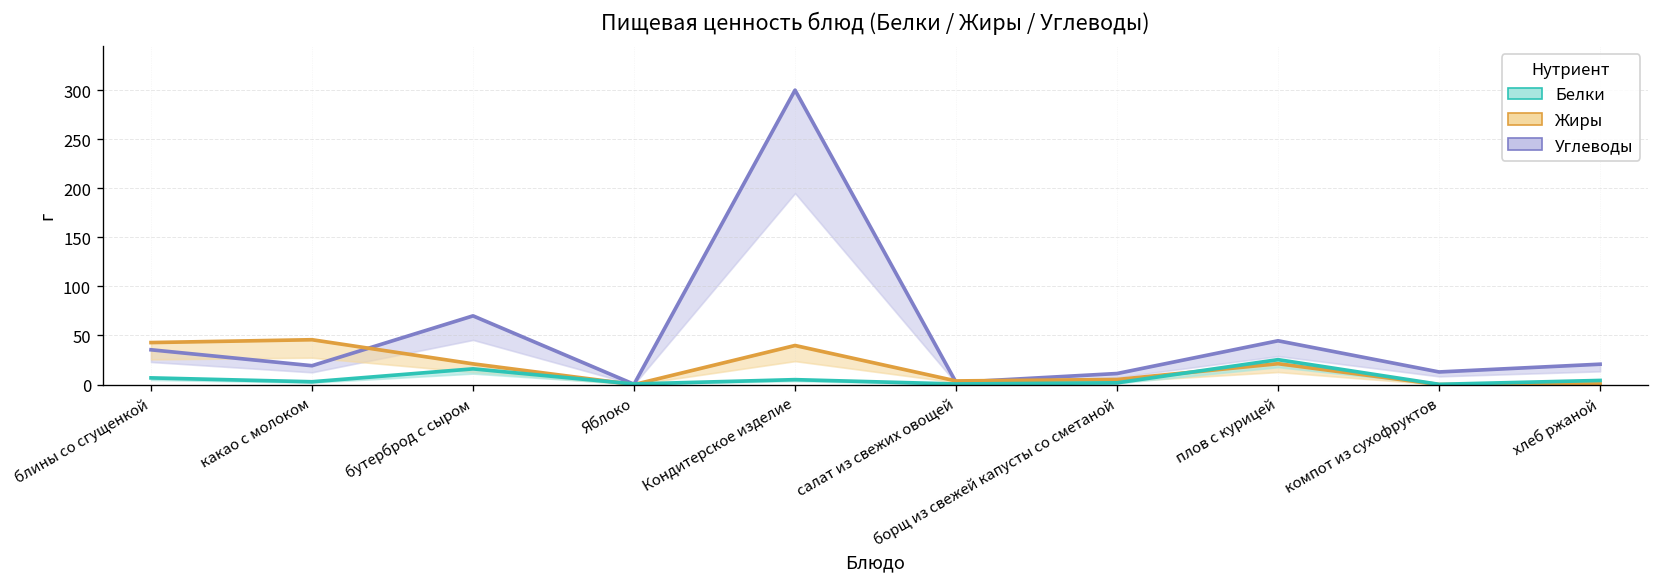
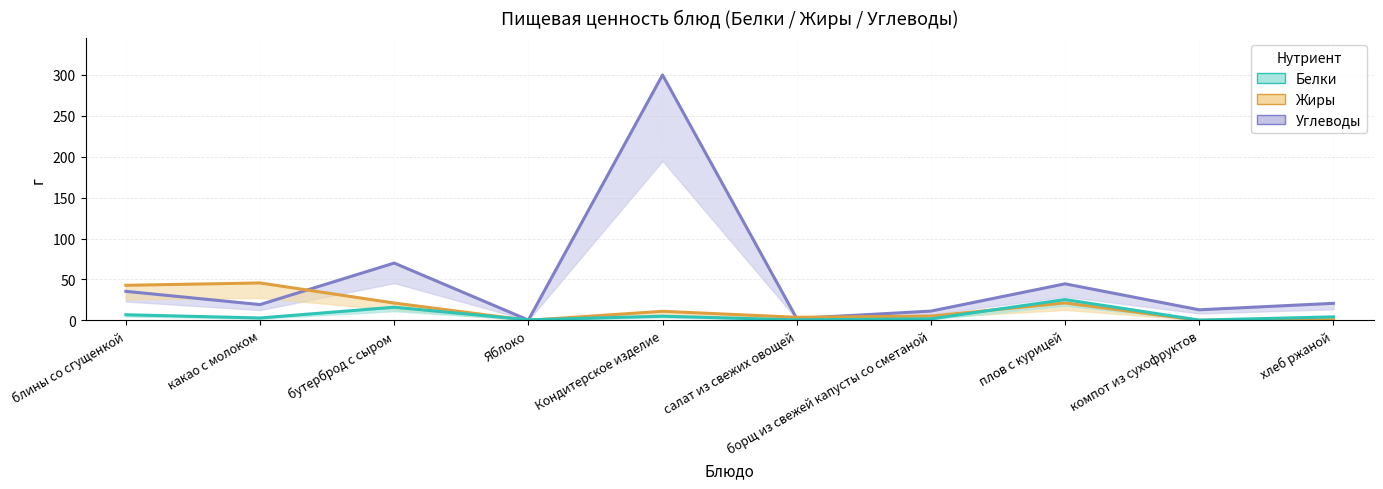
  {
    "Жиры": {
      "блины со сгущенкой": 40,
      "какао с молоком": 50,
      "бутерброд с сыром": 20,
-     "Кондитерское изделие": 40,
+     "Кондитерское изделие": 10,
      "борщ из свежей капусты со сметаной": 10,
      "плов с курицей": 20,
      "хлеб ржаной": 0
    }
  }
